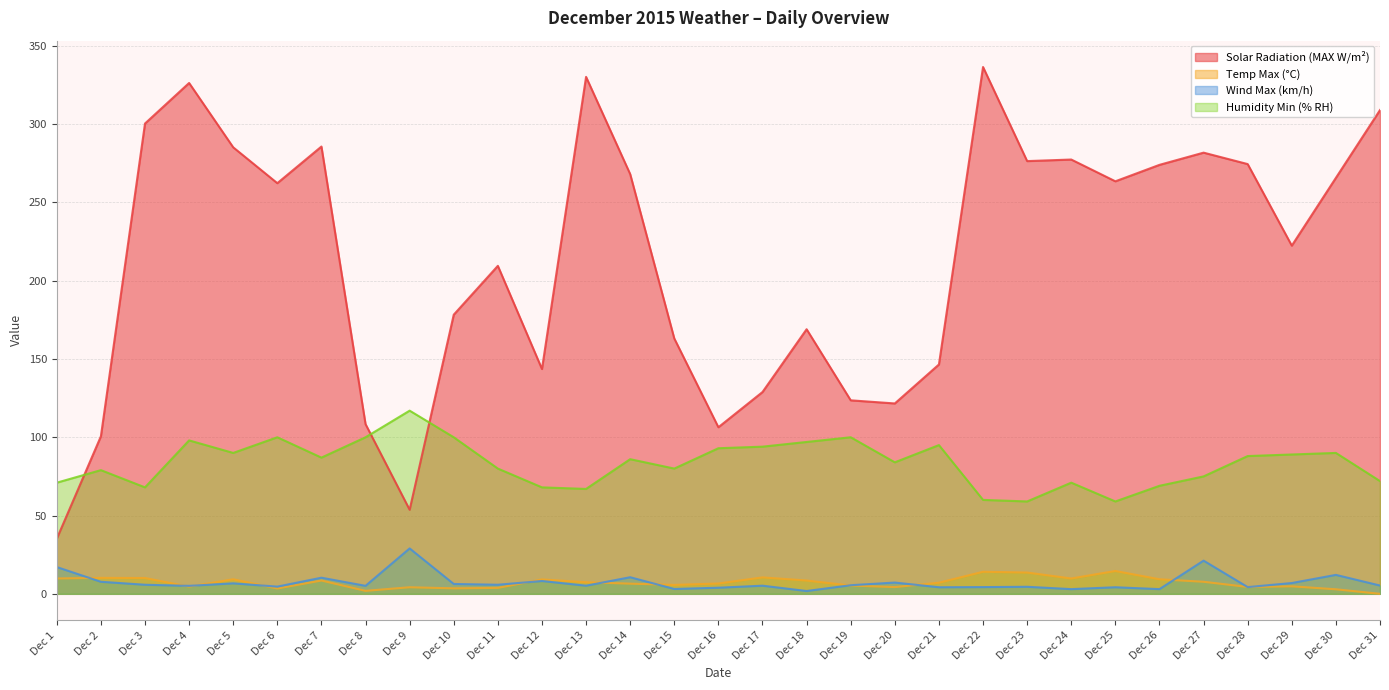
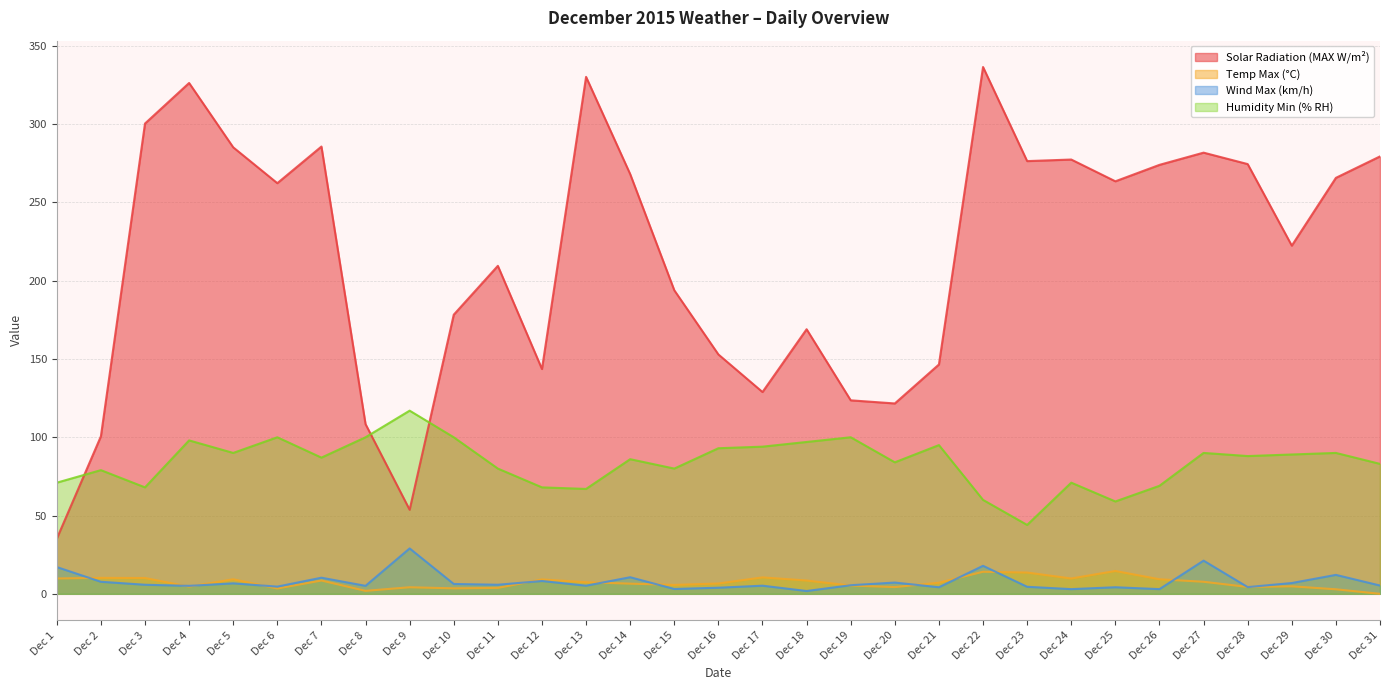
  {
    "Solar Radiation (MAX W/m²)": {
      "Dec 1": 35,
      "Dec 2": 101,
      "Dec 3": 300,
      "Dec 4": 326,
      "Dec 5": 285,
      "Dec 6": 262,
      "Dec 7": 286,
      "Dec 8": 108,
      "Dec 9": 54,
      "Dec 10": 178,
      "Dec 11": 210,
      "Dec 12": 144,
      "Dec 13": 330,
      "Dec 14": 268,
-     "Dec 15": 163,
-     "Dec 16": 106,
+     "Dec 15": 194,
+     "Dec 16": 153,
      "Dec 17": 129,
      "Dec 18": 169,
      "Dec 19": 124,
      "Dec 20": 122,
      "Dec 21": 147,
      "Dec 22": 337,
      "Dec 23": 276,
      "Dec 24": 277,
      "Dec 25": 264,
      "Dec 26": 274,
      "Dec 27": 282,
      "Dec 28": 275,
      "Dec 29": 222,
      "Dec 30": 266,
-     "Dec 31": 309
+     "Dec 31": 279
    },
    "Temp Max (°C)": {
      "Dec 1": 10,
      "Dec 2": 10,
      "Dec 3": 10,
      "Dec 5": 9,
      "Dec 7": 9,
      "Dec 8": 2,
      "Dec 9": 4,
      "Dec 10": 4,
      "Dec 11": 4,
      "Dec 13": 7,
      "Dec 14": 7,
      "Dec 15": 6,
      "Dec 16": 7,
      "Dec 17": 11,
      "Dec 18": 9,
      "Dec 20": 4,
      "Dec 21": 7,
      "Dec 22": 14,
      "Dec 23": 14,
      "Dec 24": 10,
      "Dec 25": 15,
      "Dec 26": 9,
      "Dec 27": 8,
      "Dec 29": 5,
      "Dec 30": 3,
      "Dec 31": 0
    },
    "Wind Max (km/h)": {
      "Dec 1": 17,
      "Dec 2": 8,
      "Dec 3": 6,
      "Dec 5": 7,
      "Dec 7": 10,
      "Dec 8": 5,
      "Dec 9": 29,
      "Dec 10": 6,
      "Dec 11": 6,
      "Dec 13": 5,
      "Dec 14": 11,
      "Dec 15": 3,
      "Dec 16": 4,
      "Dec 17": 5,
      "Dec 18": 2,
      "Dec 20": 7,
      "Dec 21": 4,
-     "Dec 22": 4,
+     "Dec 22": 18,
      "Dec 23": 5,
      "Dec 24": 3,
      "Dec 25": 4,
      "Dec 26": 3,
      "Dec 27": 21,
      "Dec 29": 7,
      "Dec 30": 12,
      "Dec 31": 5
    },
    "Humidity Min (% RH)": {
      "Dec 1": 71,
      "Dec 2": 79,
      "Dec 3": 68,
      "Dec 4": 98,
      "Dec 5": 90,
      "Dec 6": 100,
      "Dec 7": 87,
      "Dec 8": 100,
      "Dec 9": 117,
      "Dec 10": 100,
      "Dec 11": 80,
      "Dec 12": 68,
      "Dec 13": 67,
      "Dec 14": 86,
      "Dec 15": 80,
      "Dec 16": 93,
      "Dec 17": 94,
      "Dec 18": 97,
      "Dec 19": 100,
      "Dec 20": 84,
      "Dec 21": 95,
      "Dec 22": 60,
-     "Dec 23": 59,
+     "Dec 23": 44,
      "Dec 24": 71,
      "Dec 25": 59,
      "Dec 26": 69,
-     "Dec 27": 75,
+     "Dec 27": 90,
      "Dec 28": 88,
      "Dec 29": 89,
      "Dec 30": 90,
-     "Dec 31": 72
+     "Dec 31": 83
    }
  }
